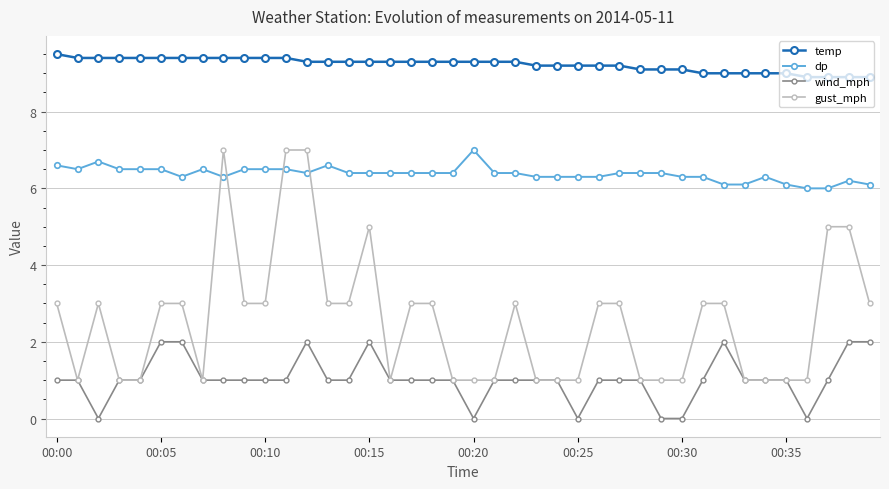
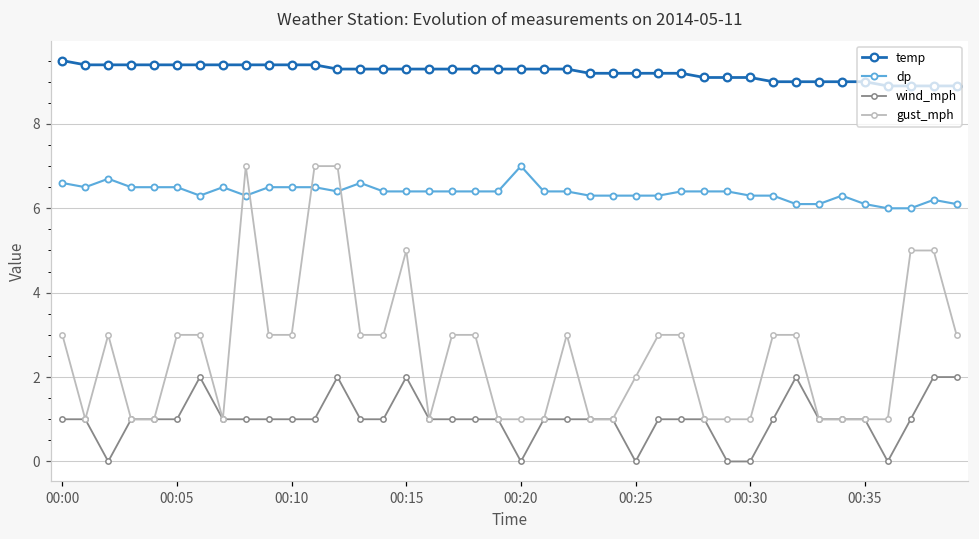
  {
    "temp": {
      "00:00": 9.5,
      "00:05": 9.4,
      "00:10": 9.4,
      "00:15": 9.3,
      "00:20": 9.3,
      "00:25": 9.2,
      "00:30": 9.1
    },
    "dp": {
      "00:00": 6.6,
      "00:05": 6.5,
      "00:10": 6.5,
      "00:15": 6.4,
      "00:20": 7,
      "00:25": 6.3,
      "00:30": 6.3,
      "00:35": 6.1
    },
    "wind_mph": {
      "00:00": 1,
-     "00:05": 2,
+     "00:05": 1,
      "00:10": 1,
      "00:15": 2,
      "00:20": 0,
      "00:25": 0,
      "00:30": 0
    },
    "gust_mph": {
      "00:00": 3,
      "00:05": 3,
      "00:10": 3,
      "00:15": 5,
      "00:20": 1,
-     "00:25": 1,
+     "00:25": 2,
      "00:30": 1
    }
  }
